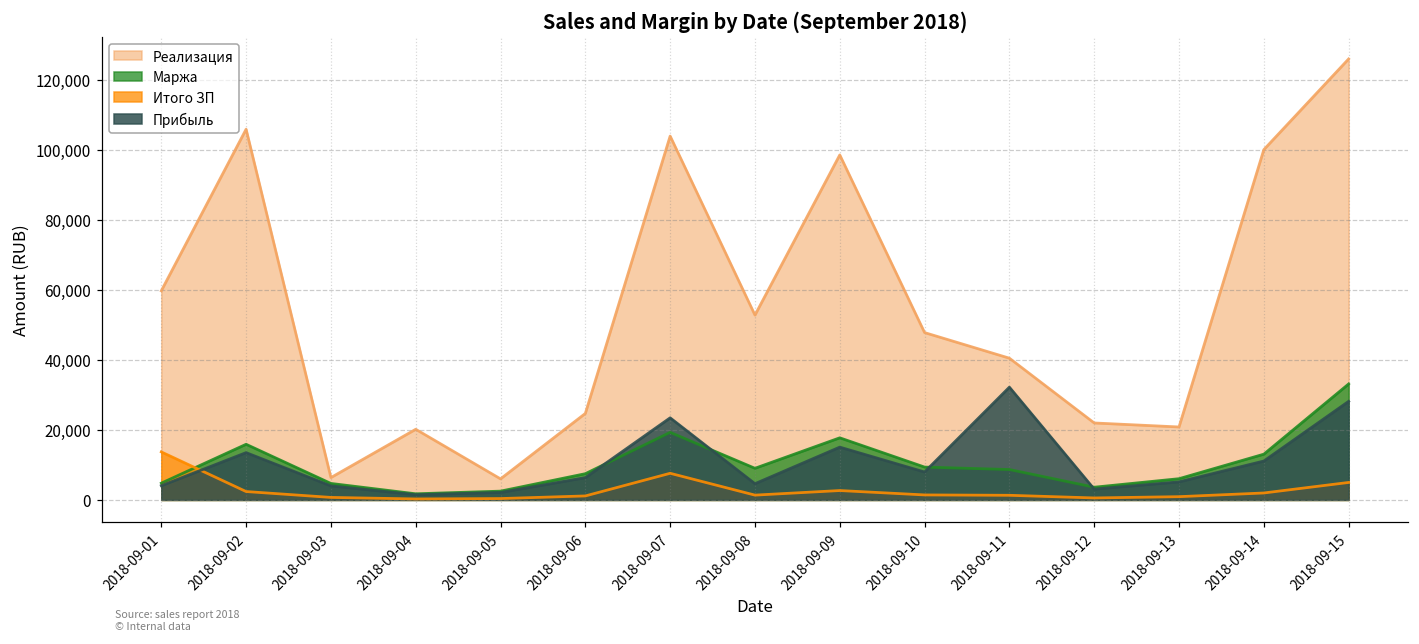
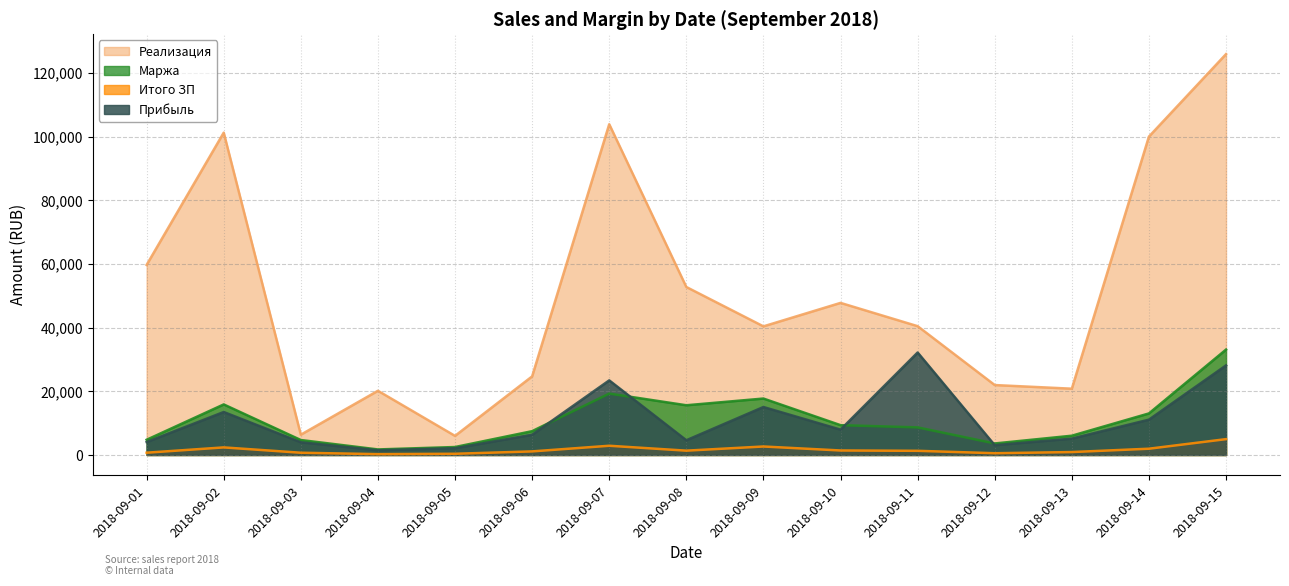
  {
    "Реализация": {
      "2018-09-01": "60,000",
-     "2018-09-02": "106,000",
+     "2018-09-02": "101,000",
      "2018-09-03": "6,000",
      "2018-09-04": "20,000",
      "2018-09-05": "6,000",
      "2018-09-06": "25,000",
      "2018-09-07": "104,000",
      "2018-09-08": "53,000",
-     "2018-09-09": "99,000",
+     "2018-09-09": "40,000",
      "2018-09-10": "48,000",
      "2018-09-11": "40,000",
      "2018-09-12": "22,000",
      "2018-09-13": "21,000",
      "2018-09-14": "100,000",
      "2018-09-15": "126,000"
    },
    "Маржа": {
      "2018-09-02": "16,000",
      "2018-09-06": "7,000",
      "2018-09-07": "19,000",
-     "2018-09-08": "9,000",
+     "2018-09-08": "16,000",
      "2018-09-09": "18,000",
      "2018-09-10": "9,000",
      "2018-09-11": "9,000",
      "2018-09-13": "6,000",
      "2018-09-14": "13,000",
      "2018-09-15": "33,000"
    },
    "Итого ЗП": {
-     "2018-09-01": "14,000",
+     "2018-09-01": "1,000",
      "2018-09-02": "2,000",
      "2018-09-03": "1,000",
      "2018-09-04": "0",
      "2018-09-05": "0",
      "2018-09-06": "1,000",
-     "2018-09-07": "8,000",
+     "2018-09-07": "3,000",
      "2018-09-08": "1,000",
      "2018-09-09": "3,000",
      "2018-09-10": "1,000",
      "2018-09-11": "1,000",
      "2018-09-12": "1,000",
      "2018-09-13": "1,000",
      "2018-09-14": "2,000",
      "2018-09-15": "5,000"
    },
    "Прибыль": {
      "2018-09-02": "14,000",
      "2018-09-06": "6,000",
      "2018-09-07": "23,000",
      "2018-09-08": "5,000",
      "2018-09-09": "15,000",
      "2018-09-10": "8,000",
      "2018-09-11": "32,000",
      "2018-09-13": "5,000",
      "2018-09-14": "11,000",
      "2018-09-15": "28,000"
    }
  }
